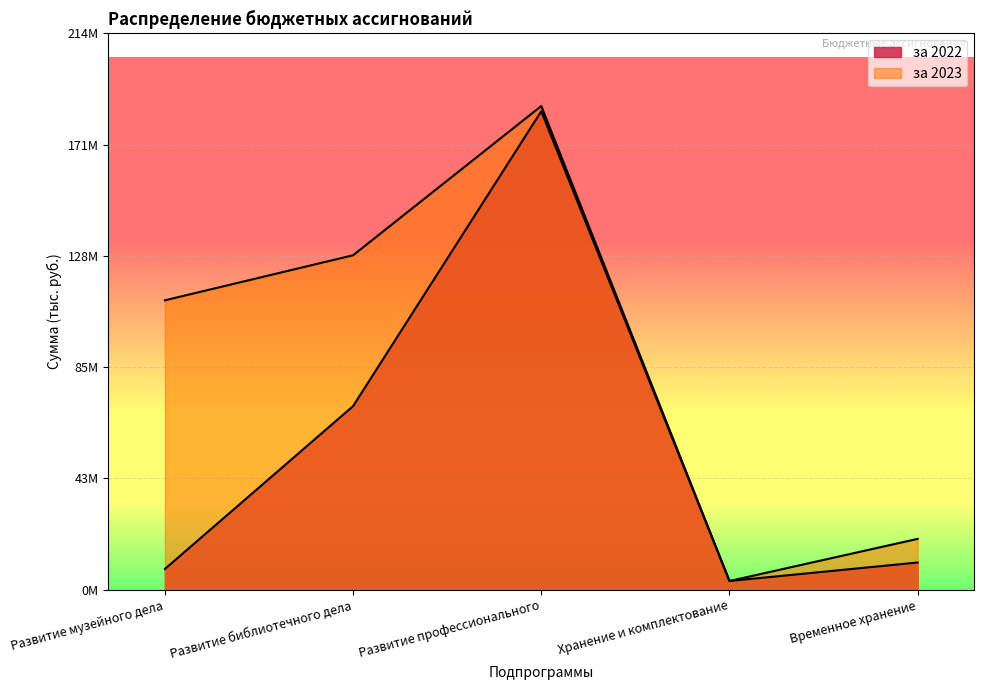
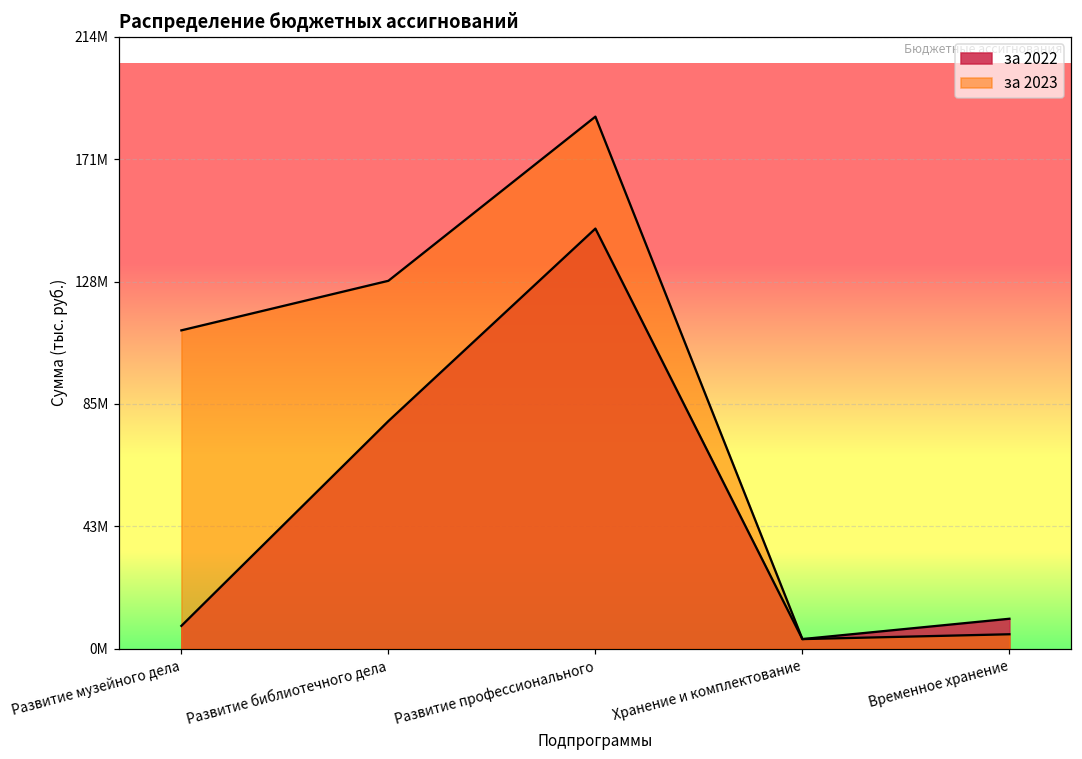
  {
    "за 2022": {
      "Развитие музейного дела": 8000000,
-     "Развитие библиотечного дела": 71000000,
-     "Развитие профессионального": 184000000,
+     "Развитие библиотечного дела": 79000000,
+     "Развитие профессионального": 147000000,
      "Временное хранение": 10000000
    },
    "за 2023": {
      "Развитие музейного дела": 111000000,
      "Развитие библиотечного дела": 128000000,
      "Развитие профессионального": 186000000,
-     "Временное хранение": 20000000
+     "Временное хранение": 5000000
    }
  }
